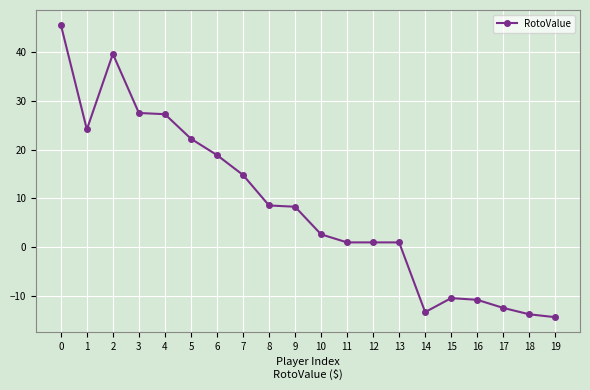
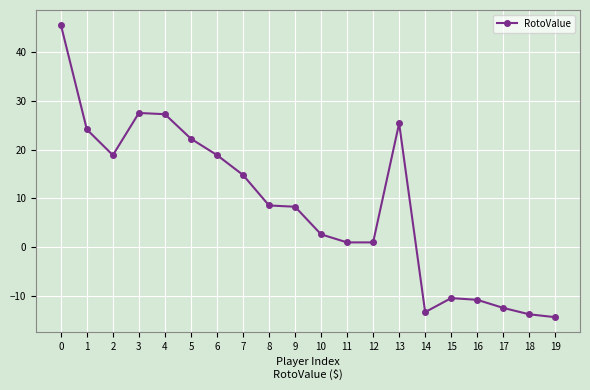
  {
    "0": 46,
    "1": 24,
-   "2": 40,
+   "2": 19,
    "3": 28,
    "4": 27,
    "5": 22,
    "6": 19,
    "7": 15,
    "8": 9,
    "9": 8,
    "10": 3,
    "11": 1,
    "12": 1,
-   "13": 1,
+   "13": 25,
    "14": -13,
    "15": -10,
    "16": -11,
    "17": -12,
    "18": -14,
    "19": -14
  }
